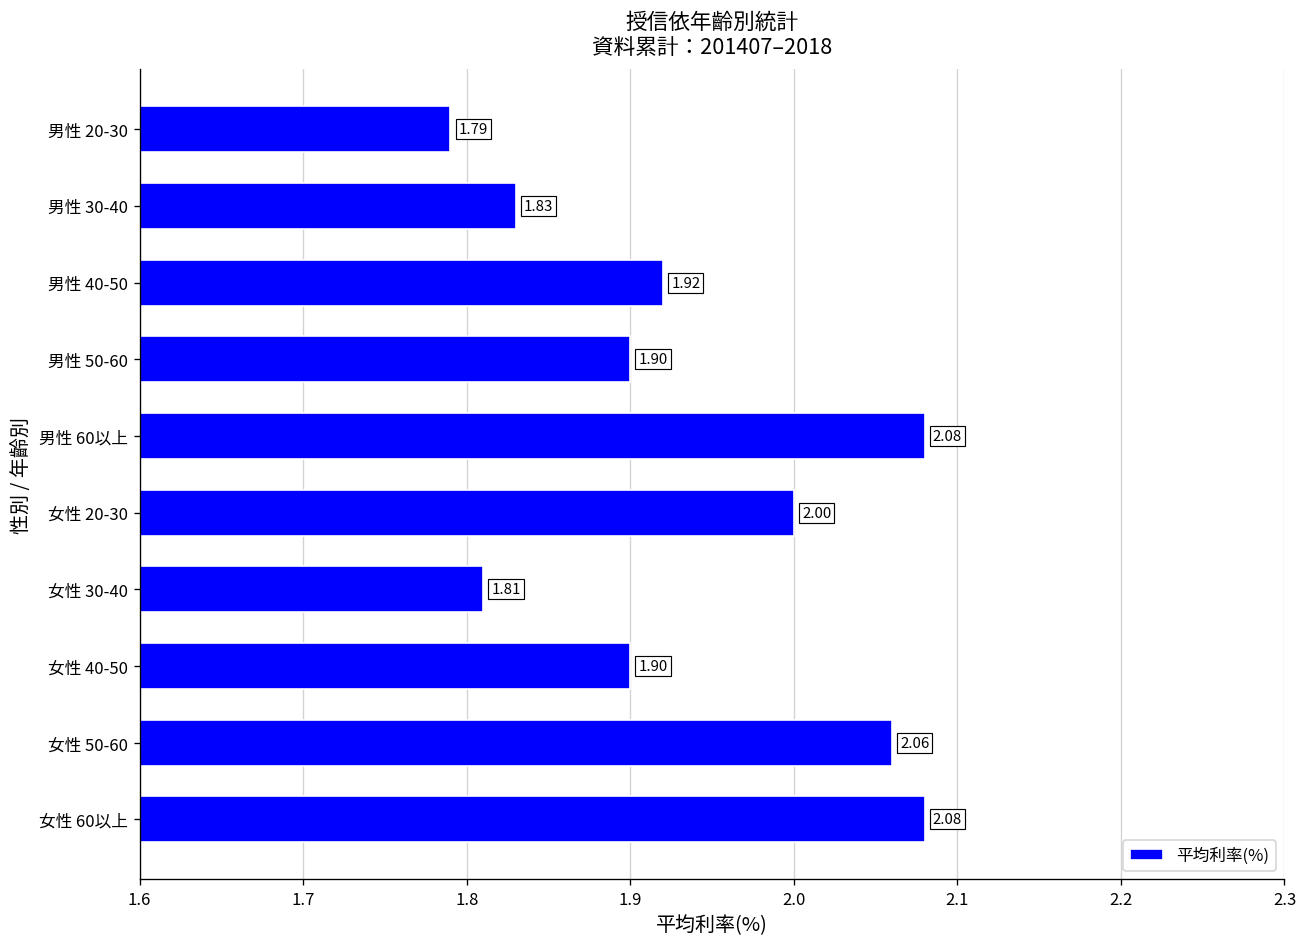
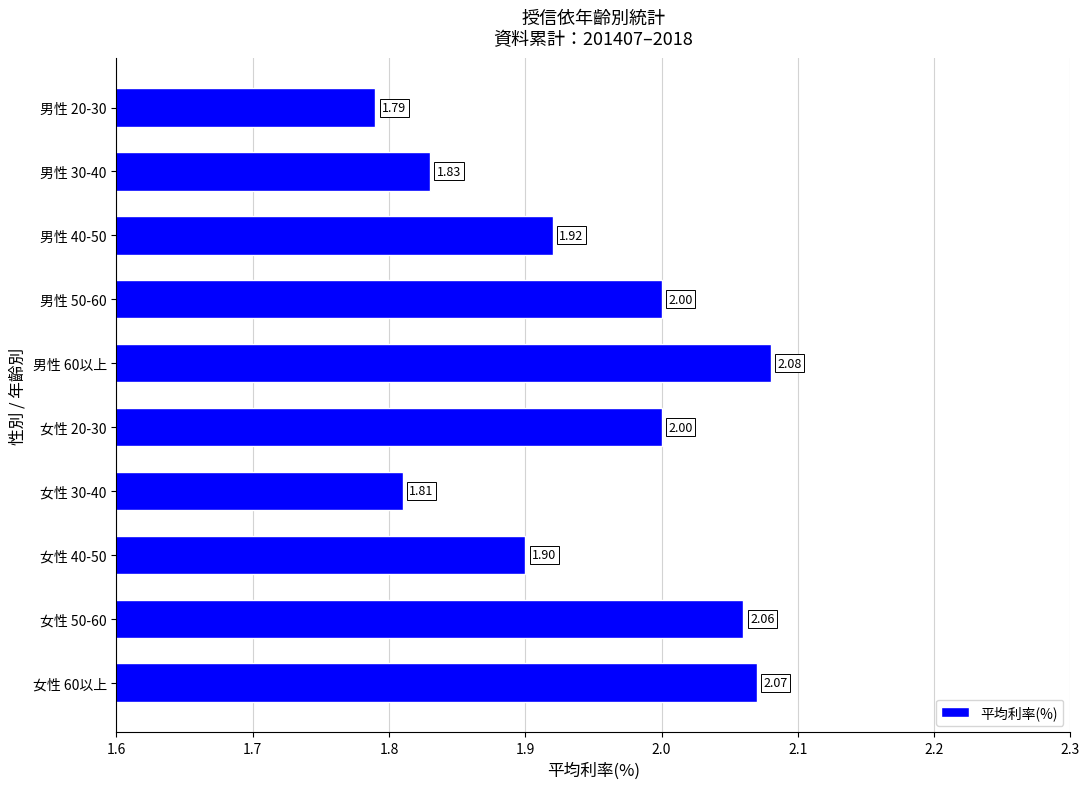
  {
-   "男性 50-60": 1.90,
-   "女性 60以上": 2.08
+   "男性 50-60": 2.00,
+   "女性 60以上": 2.07
  }
